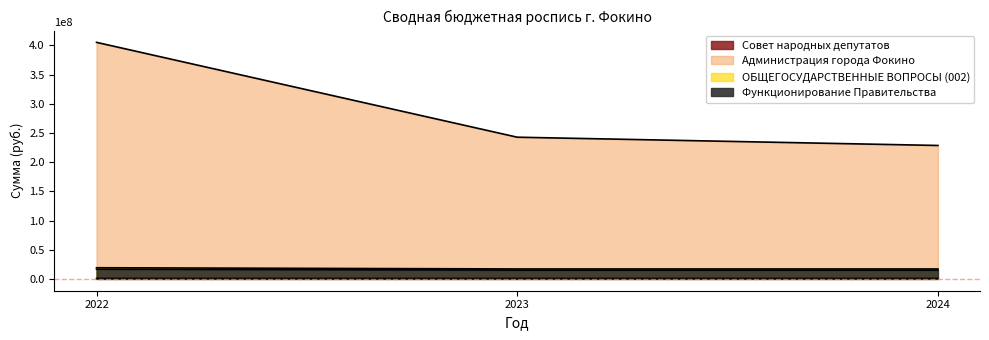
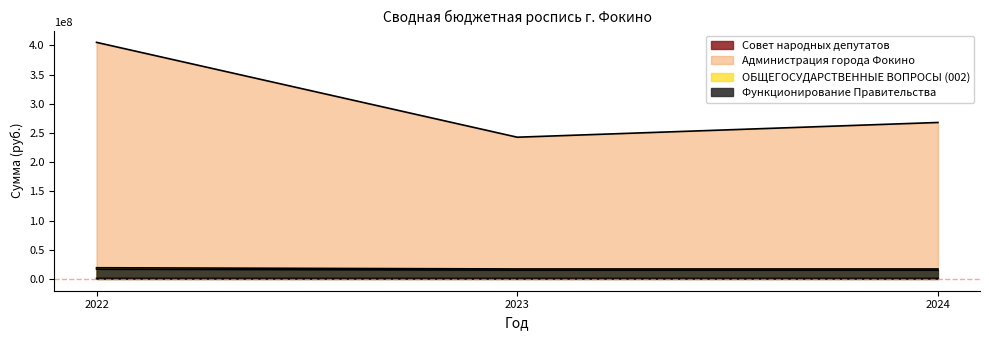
  {
    "Совет народных депутатов": {
      "2022": 0,
      "2023": 0,
      "2024": 0
    },
    "Администрация города Фокино": {
      "2022": 410000000,
      "2023": 240000000,
-     "2024": 230000000
+     "2024": 270000000
    }
  }
